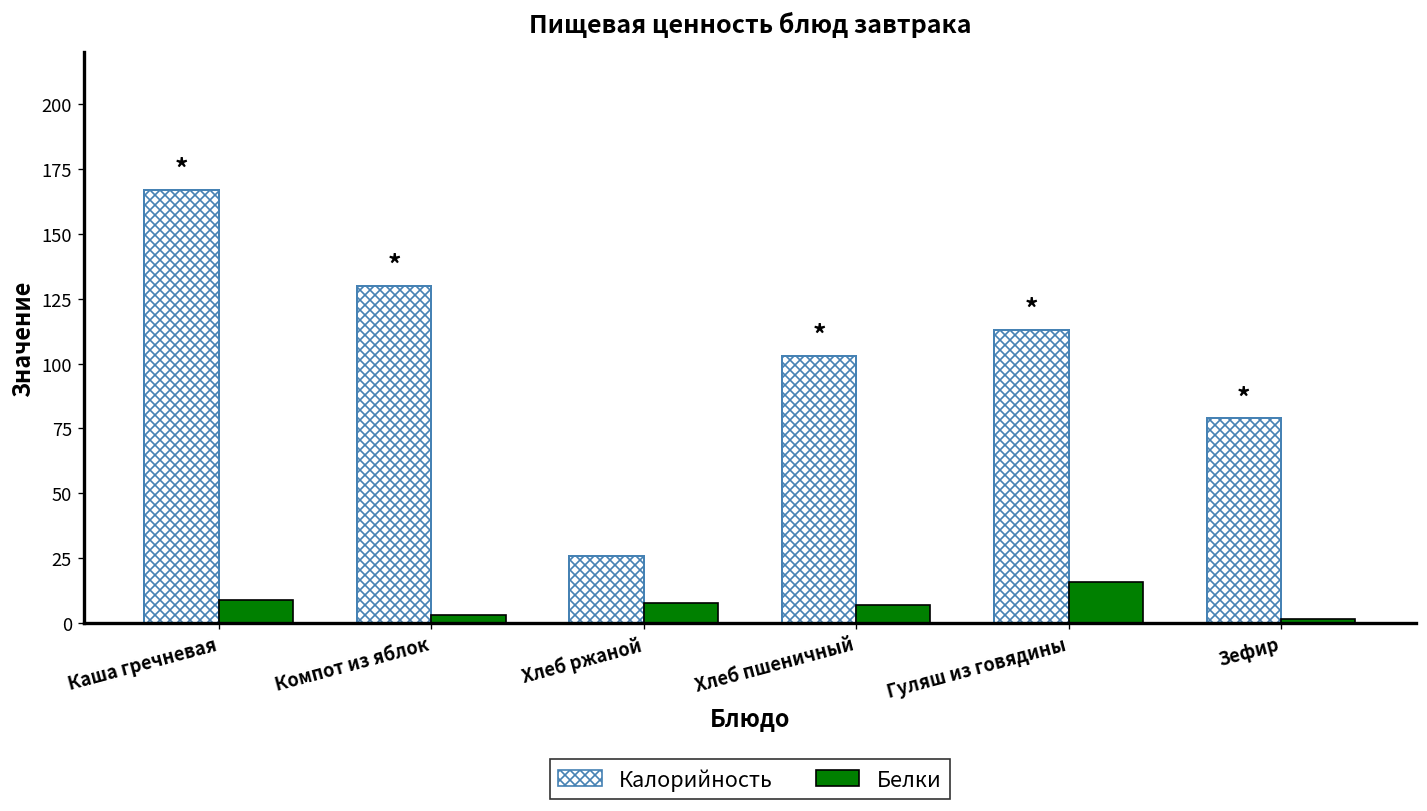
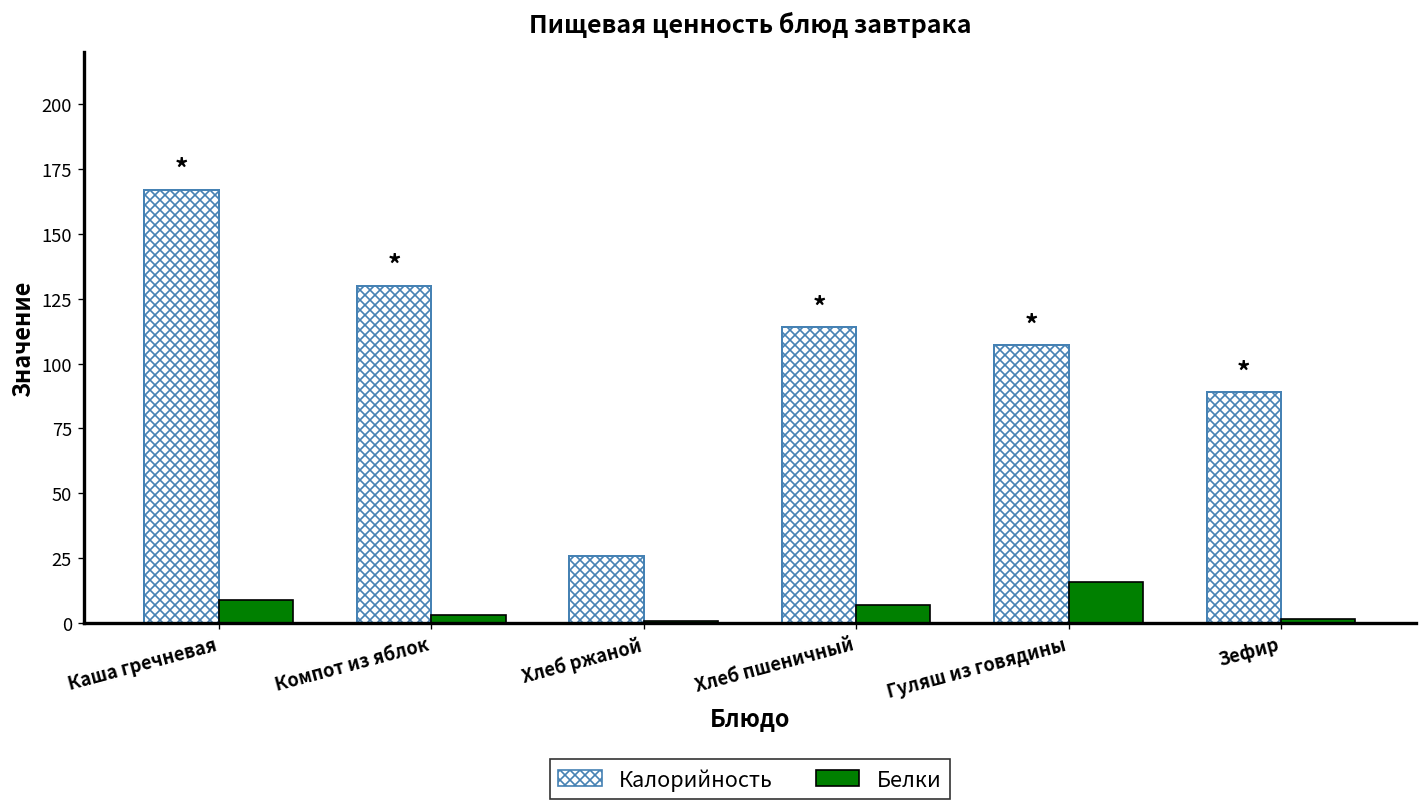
  {
    "Калорийность": {
      "Каша гречневая": 167,
      "Компот из яблок": 130,
      "Хлеб ржаной": 26,
-     "Хлеб пшеничный": 103,
-     "Гуляш из говядины": 113,
-     "Зефир": 79
+     "Хлеб пшеничный": 114,
+     "Гуляш из говядины": 107,
+     "Зефир": 89
    },
    "Белки": {
      "Каша гречневая": 9,
      "Компот из яблок": 3,
-     "Хлеб ржаной": 8,
+     "Хлеб ржаной": 1,
      "Хлеб пшеничный": 7,
      "Гуляш из говядины": 16,
      "Зефир": 2
    }
  }
